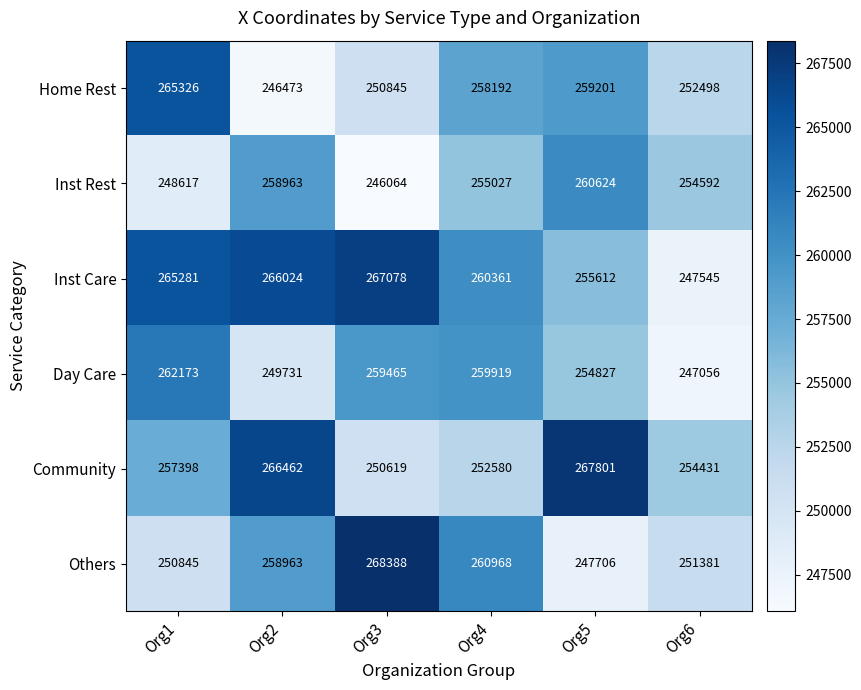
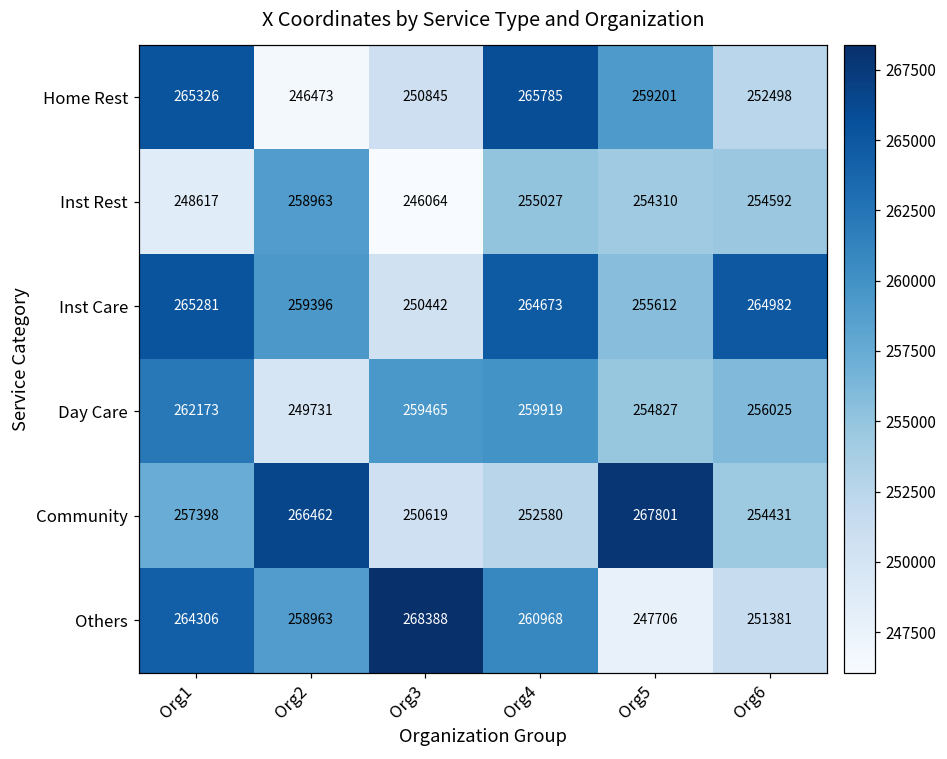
  {
    "Home Rest": {
      "Org1": 265326,
      "Org2": 246473,
      "Org3": 250845,
-     "Org4": 258192,
+     "Org4": 265785,
      "Org5": 259201,
      "Org6": 252498
    },
    "Inst Rest": {
      "Org1": 248617,
      "Org2": 258963,
      "Org3": 246064,
      "Org4": 255027,
-     "Org5": 260624,
+     "Org5": 254310,
      "Org6": 254592
    },
    "Inst Care": {
      "Org1": 265281,
-     "Org2": 266024,
-     "Org3": 267078,
-     "Org4": 260361,
+     "Org2": 259396,
+     "Org3": 250442,
+     "Org4": 264673,
      "Org5": 255612,
-     "Org6": 247545
+     "Org6": 264982
    },
    "Day Care": {
      "Org1": 262173,
      "Org2": 249731,
      "Org3": 259465,
      "Org4": 259919,
      "Org5": 254827,
-     "Org6": 247056
+     "Org6": 256025
    },
    "Community": {
      "Org1": 257398,
      "Org2": 266462,
      "Org3": 250619,
      "Org4": 252580,
      "Org5": 267801,
      "Org6": 254431
    },
    "Others": {
-     "Org1": 250845,
+     "Org1": 264306,
      "Org2": 258963,
      "Org3": 268388,
      "Org4": 260968,
      "Org5": 247706,
      "Org6": 251381
    }
  }
